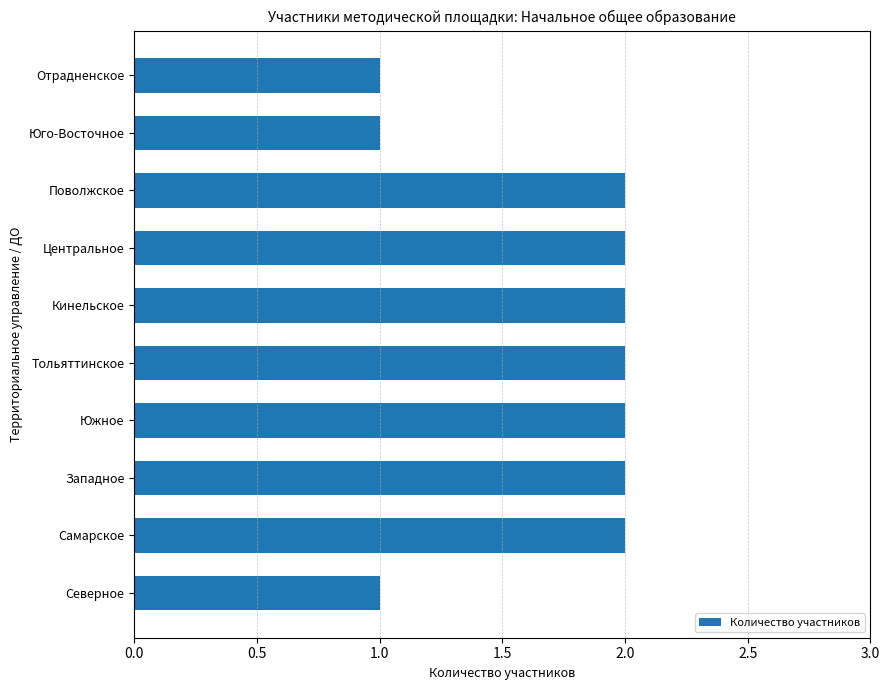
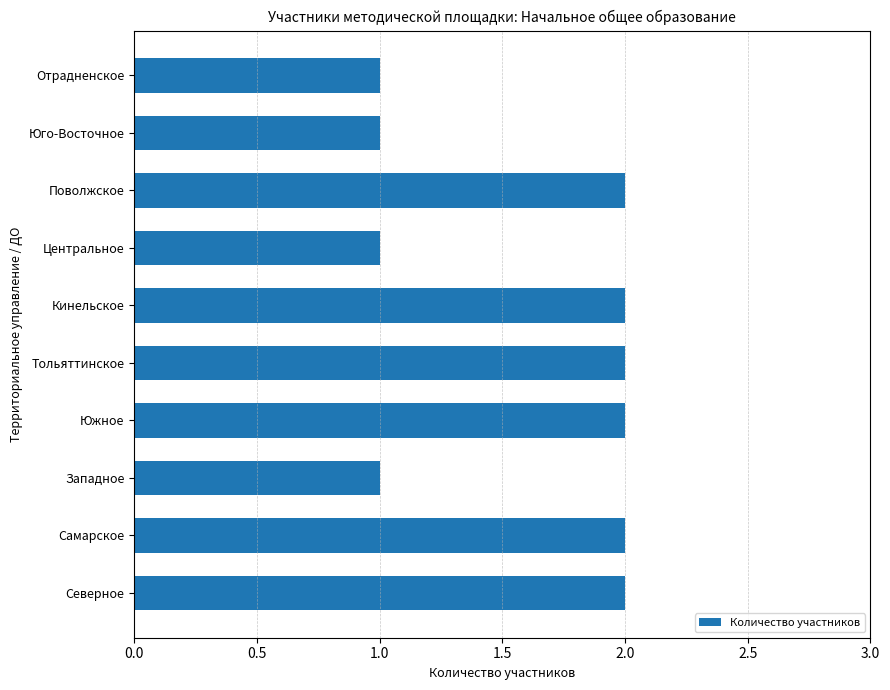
  {
    "Отрадненское": 1,
    "Юго-Восточное": 1,
    "Поволжское": 2,
-   "Центральное": 2,
+   "Центральное": 1,
    "Кинельское": 2,
    "Тольяттинское": 2,
    "Южное": 2,
-   "Западное": 2,
+   "Западное": 1,
    "Самарское": 2,
-   "Северное": 1
+   "Северное": 2
  }
